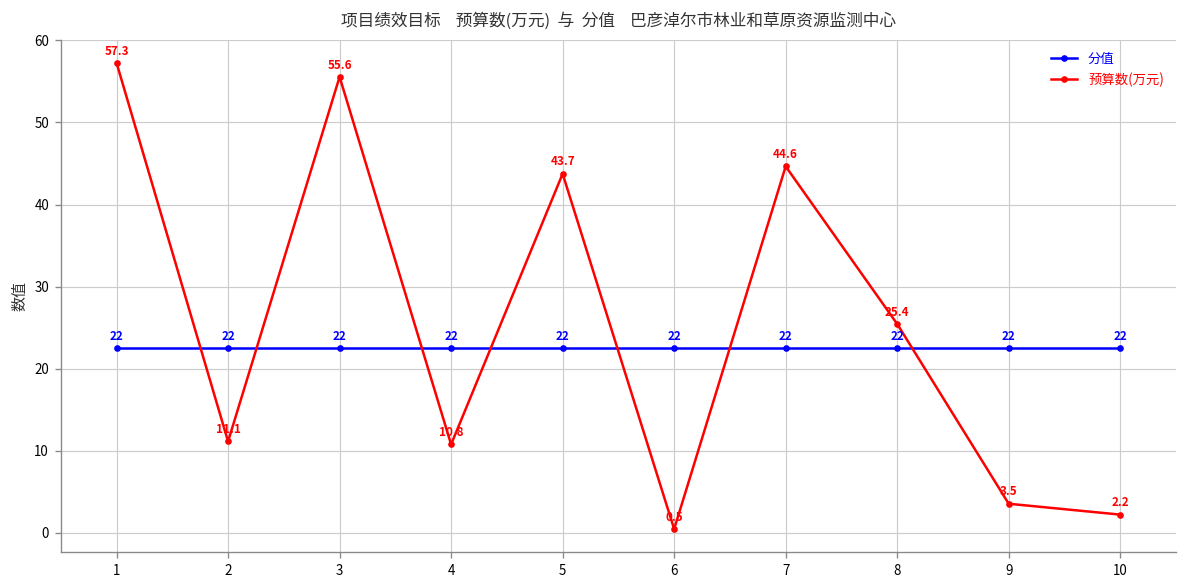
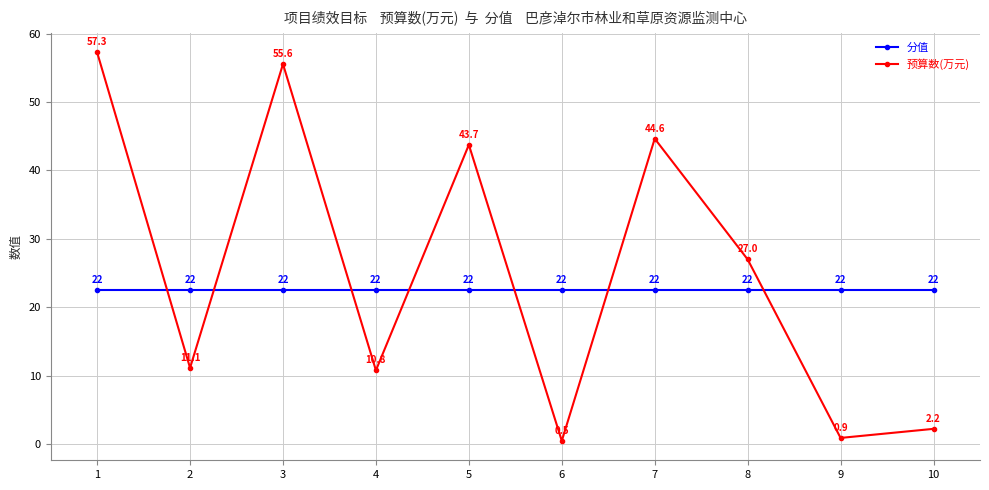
  {
    "分值": {
      "1": 22,
      "2": 22,
      "3": 22,
      "4": 22,
      "5": 22,
      "6": 22,
      "7": 22,
      "8": 22,
      "9": 22,
      "10": 22
    },
    "预算数(万元)": {
      "1": 57.3,
      "2": 11.1,
      "3": 55.6,
      "4": 10.8,
      "5": 43.7,
      "6": 0.5,
      "7": 44.6,
-     "8": 25.4,
-     "9": 3.5,
+     "8": 27.0,
+     "9": 0.9,
      "10": 2.2
    }
  }
